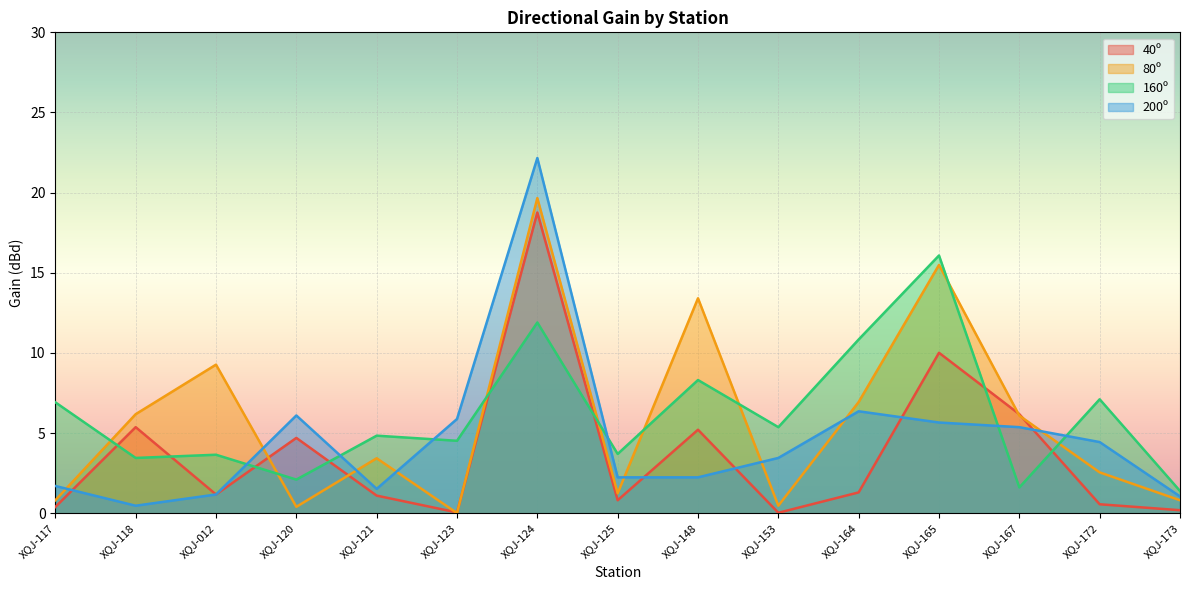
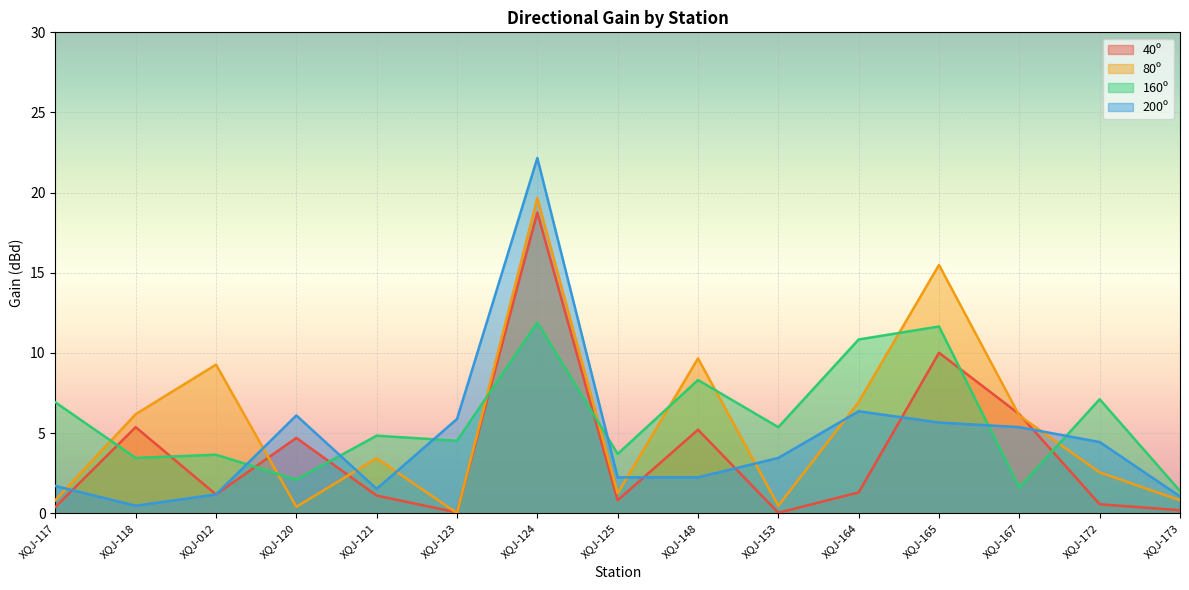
  {
    "40º": {
      "XQJ-117": 0.4,
      "XQJ-118": 5.4,
      "XQJ-120": 4.7,
      "XQJ-121": 1.1,
      "XQJ-124": 18.8,
      "XQJ-125": 0.8,
      "XQJ-148": 5.2,
      "XQJ-153": 0.0,
      "XQJ-164": 1.3,
      "XQJ-165": 10.0,
      "XQJ-172": 0.6,
      "XQJ-173": 0.2
    },
    "80º": {
      "XQJ-117": 0.8,
      "XQJ-118": 6.2,
      "XQJ-012": 9.3,
      "XQJ-120": 0.4,
      "XQJ-121": 3.4,
      "XQJ-124": 19.7,
      "XQJ-125": 1.2,
-     "XQJ-148": 13.4,
+     "XQJ-148": 9.7,
      "XQJ-153": 0.5,
      "XQJ-164": 6.9,
      "XQJ-165": 15.5,
      "XQJ-172": 2.6,
      "XQJ-173": 0.8
    },
    "160º": {
      "XQJ-117": 6.9,
      "XQJ-118": 3.5,
      "XQJ-012": 3.7,
      "XQJ-120": 2.1,
      "XQJ-121": 4.8,
      "XQJ-123": 4.5,
      "XQJ-124": 11.9,
      "XQJ-125": 3.7,
      "XQJ-148": 8.3,
      "XQJ-153": 5.4,
      "XQJ-164": 10.8,
-     "XQJ-165": 16.1,
+     "XQJ-165": 11.7,
      "XQJ-167": 1.6,
      "XQJ-172": 7.1,
      "XQJ-173": 1.4
    },
    "200º": {
      "XQJ-117": 1.7,
      "XQJ-118": 0.5,
      "XQJ-120": 6.1,
      "XQJ-121": 1.5,
      "XQJ-123": 5.9,
      "XQJ-124": 22.2,
      "XQJ-125": 2.2,
      "XQJ-148": 2.2,
      "XQJ-153": 3.5,
      "XQJ-164": 6.4,
      "XQJ-165": 5.7,
      "XQJ-167": 5.4,
      "XQJ-172": 4.4,
      "XQJ-173": 1.1
    }
  }
